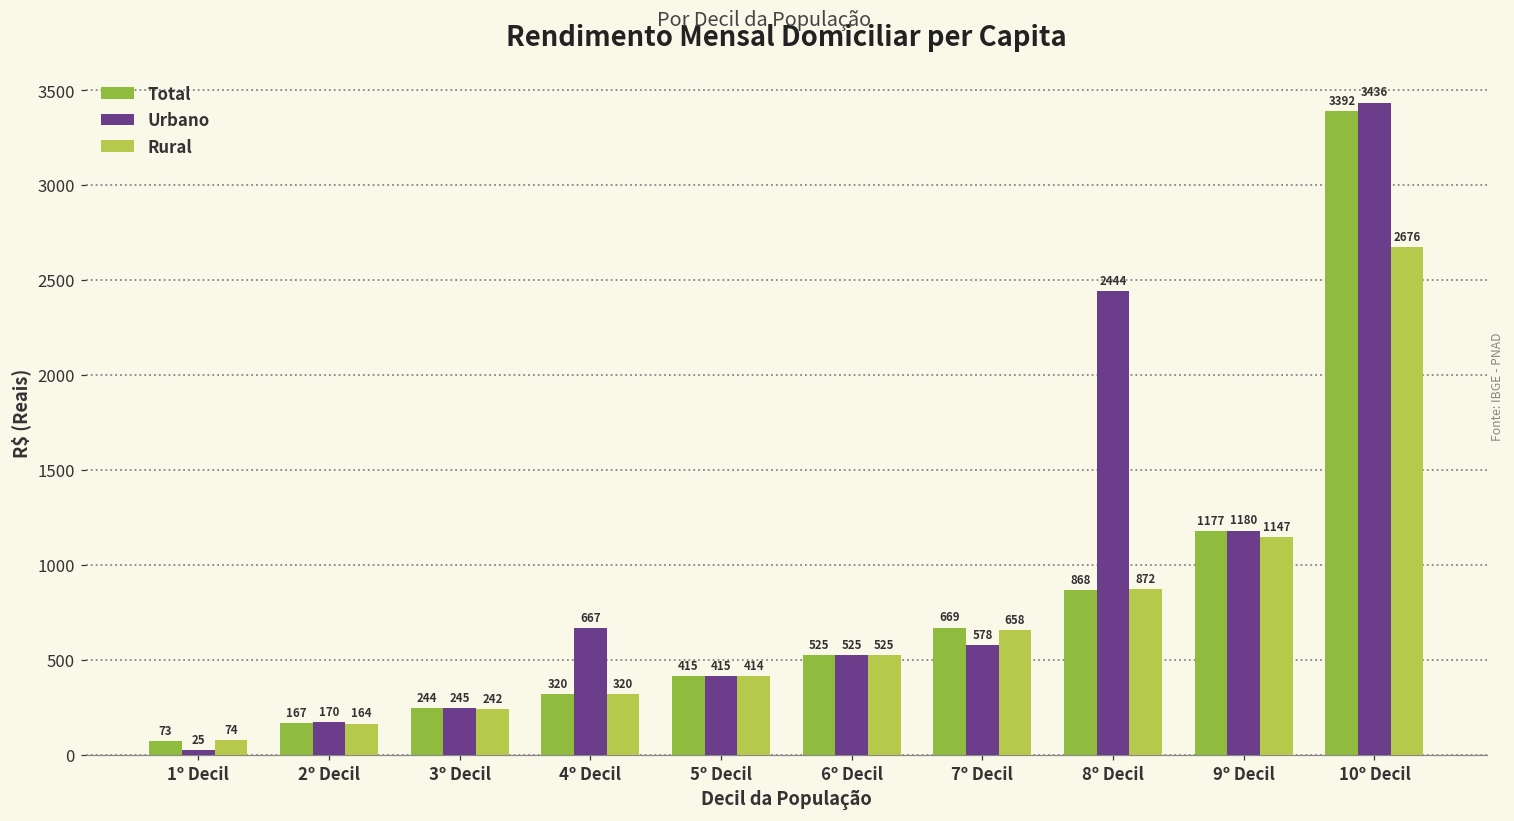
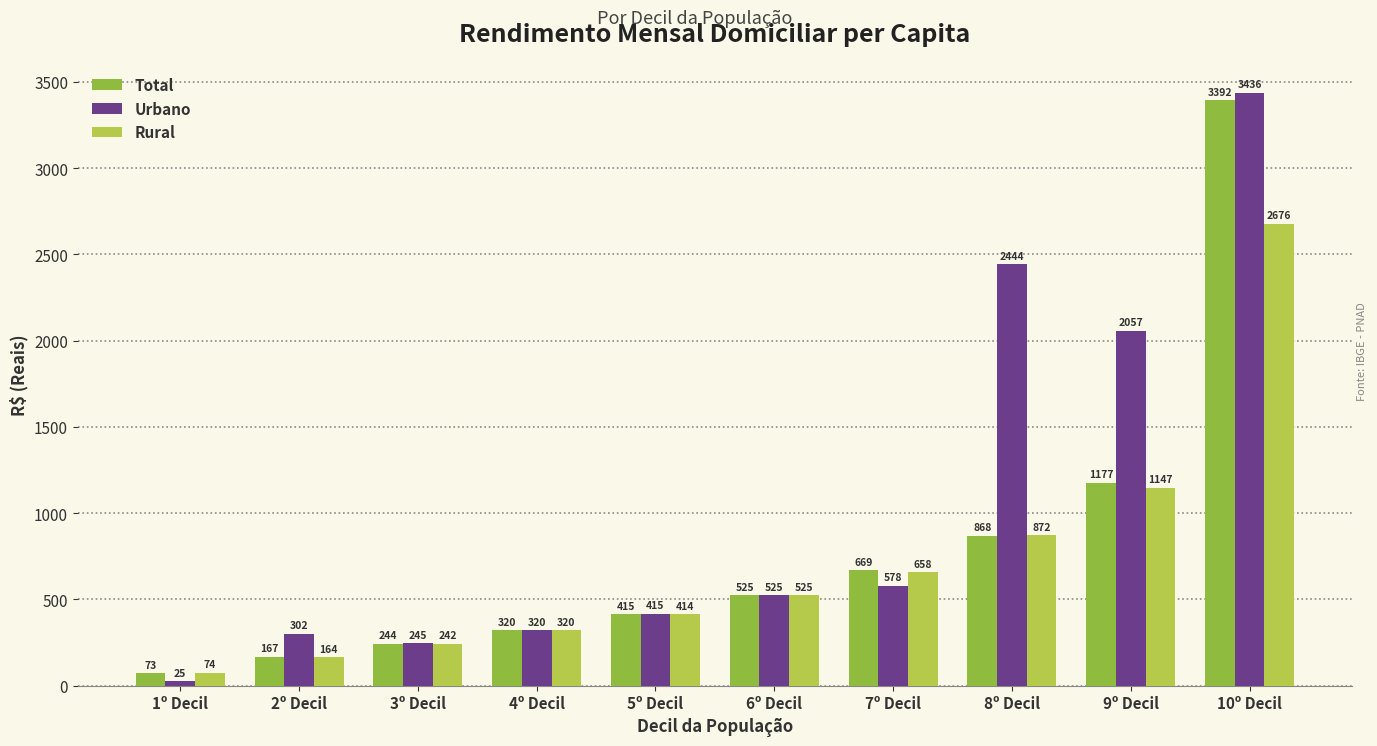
  {
    "Urbano": {
      "1º Decil": 25,
-     "2º Decil": 170,
+     "2º Decil": 302,
      "3º Decil": 245,
-     "4º Decil": 667,
+     "4º Decil": 320,
      "5º Decil": 415,
      "6º Decil": 525,
      "7º Decil": 578,
      "8º Decil": 2444,
-     "9º Decil": 1180,
+     "9º Decil": 2057,
      "10º Decil": 3436
    }
  }
